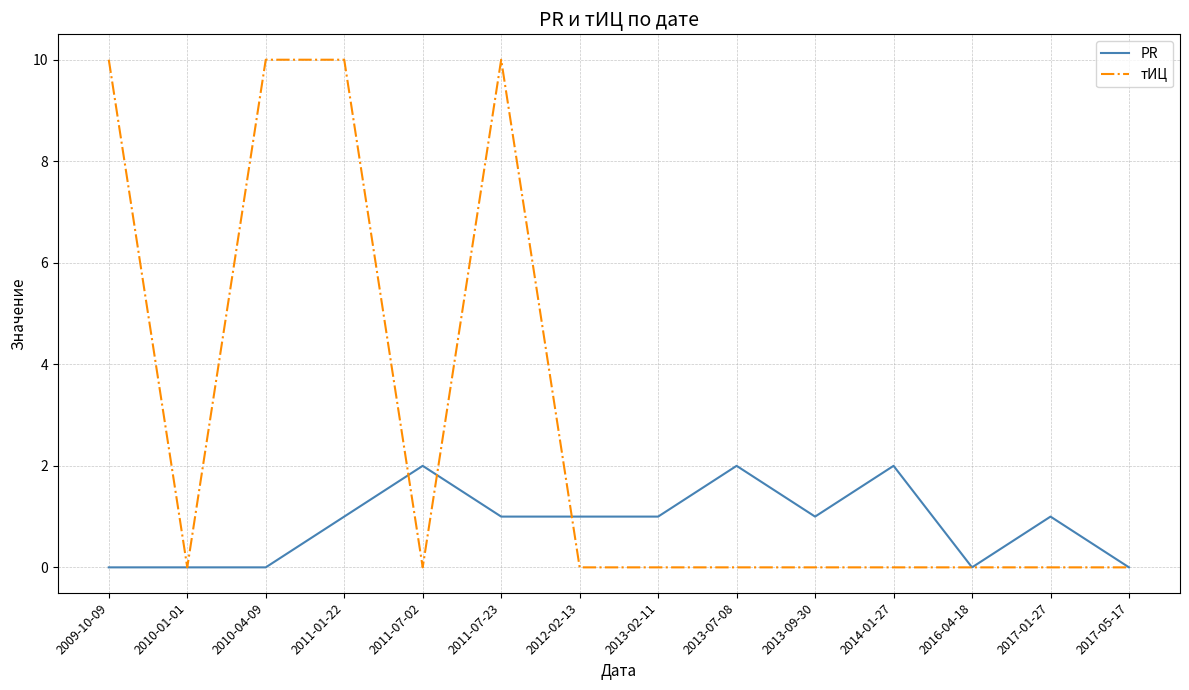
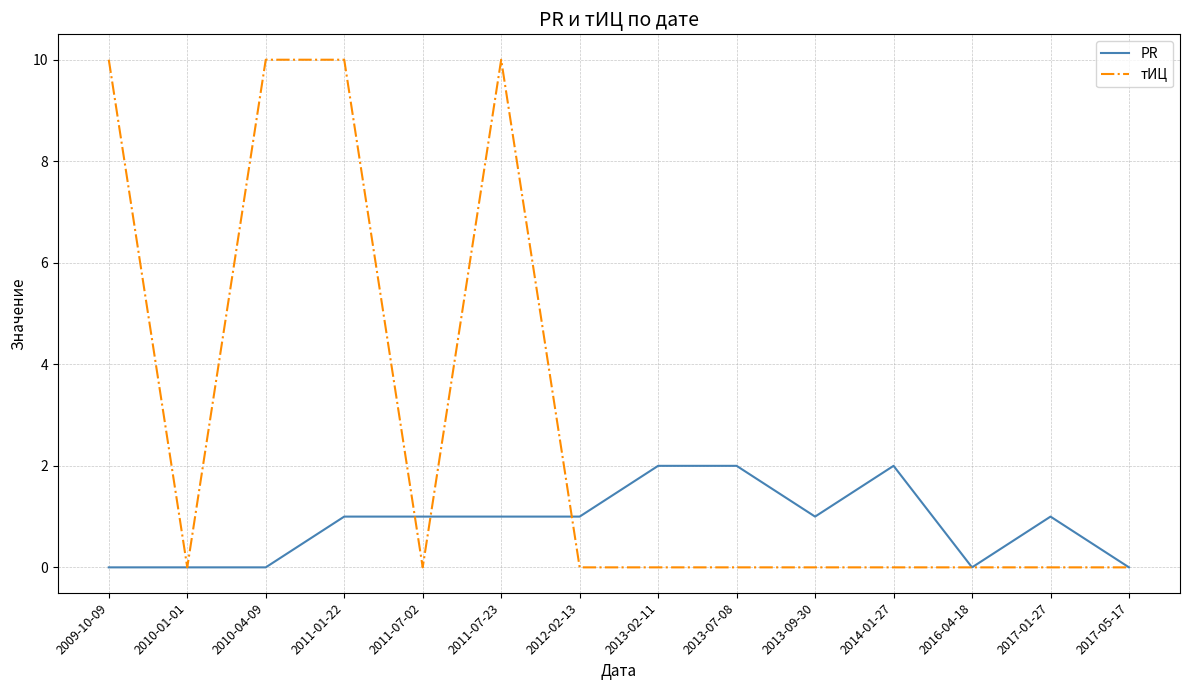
  {
    "PR": {
      "2009-10-09": 0,
      "2010-04-09": 0,
      "2011-01-22": 1,
-     "2011-07-02": 2,
+     "2011-07-02": 1,
      "2011-07-23": 1,
      "2012-02-13": 1,
-     "2013-02-11": 1,
+     "2013-02-11": 2,
      "2013-07-08": 2,
      "2013-09-30": 1,
      "2014-01-27": 2,
      "2017-01-27": 1
    },
    "тИЦ": {
      "2009-10-09": 10,
      "2010-04-09": 10,
      "2011-01-22": 10,
      "2011-07-02": 0,
      "2011-07-23": 10,
      "2012-02-13": 0,
      "2013-02-11": 0,
      "2013-07-08": 0,
      "2013-09-30": 0,
      "2014-01-27": 0,
      "2017-01-27": 0
    }
  }
